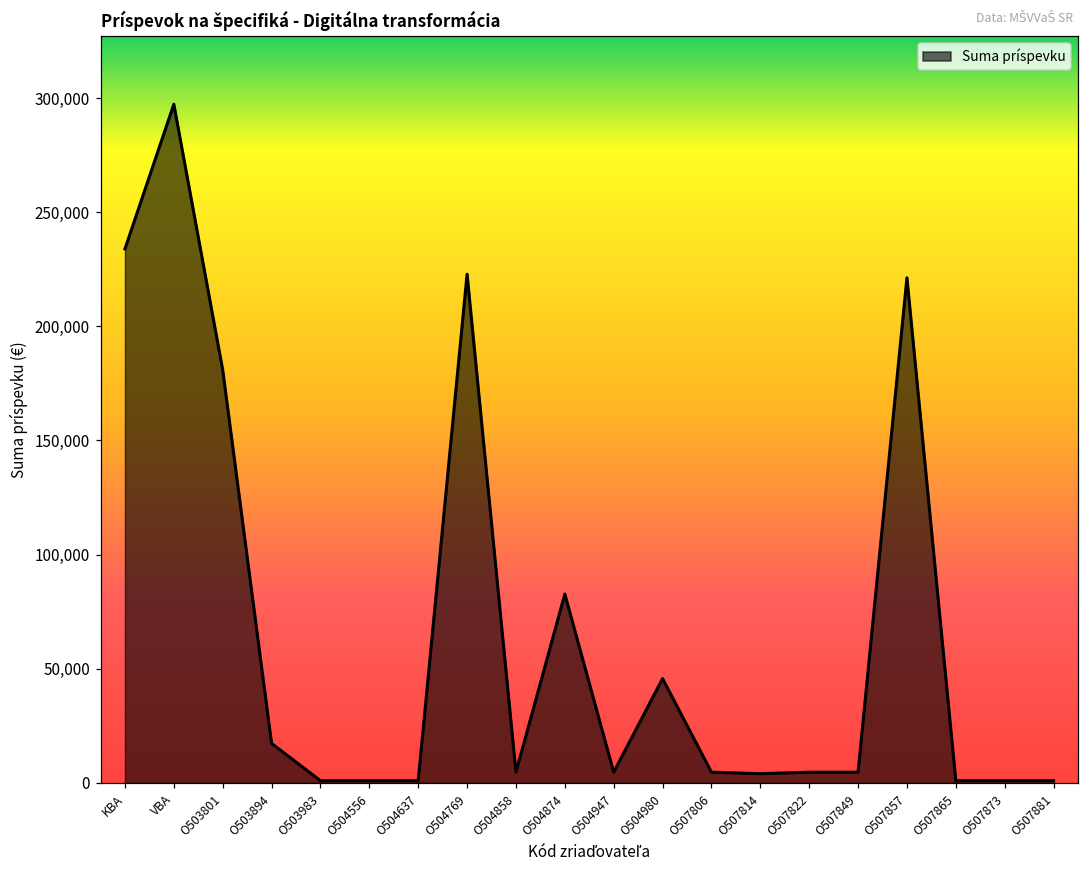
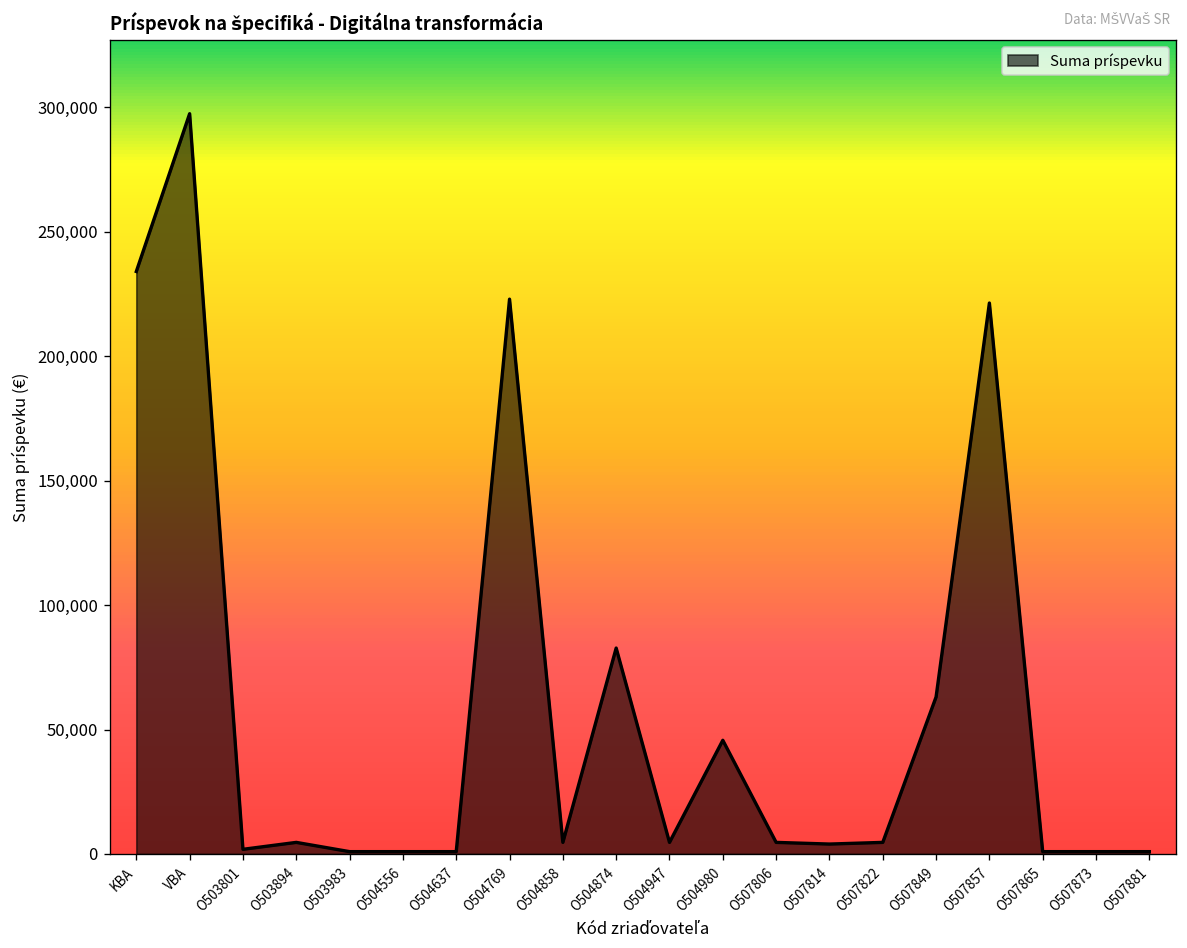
  {
    "KBA": "234,000",
    "VBA": "297,000",
-   "O503801": "181,000",
-   "O503894": "17,000",
+   "O503801": "2,000",
+   "O503894": "5,000",
    "O503983": "1,000",
    "O504556": "1,000",
    "O504637": "1,000",
    "O504769": "223,000",
    "O504858": "5,000",
    "O504874": "83,000",
    "O504947": "5,000",
    "O504980": "46,000",
    "O507806": "5,000",
    "O507814": "4,000",
    "O507822": "5,000",
-   "O507849": "5,000",
+   "O507849": "63,000",
    "O507857": "221,000",
    "O507865": "1,000",
    "O507873": "1,000",
    "O507881": "1,000"
  }
